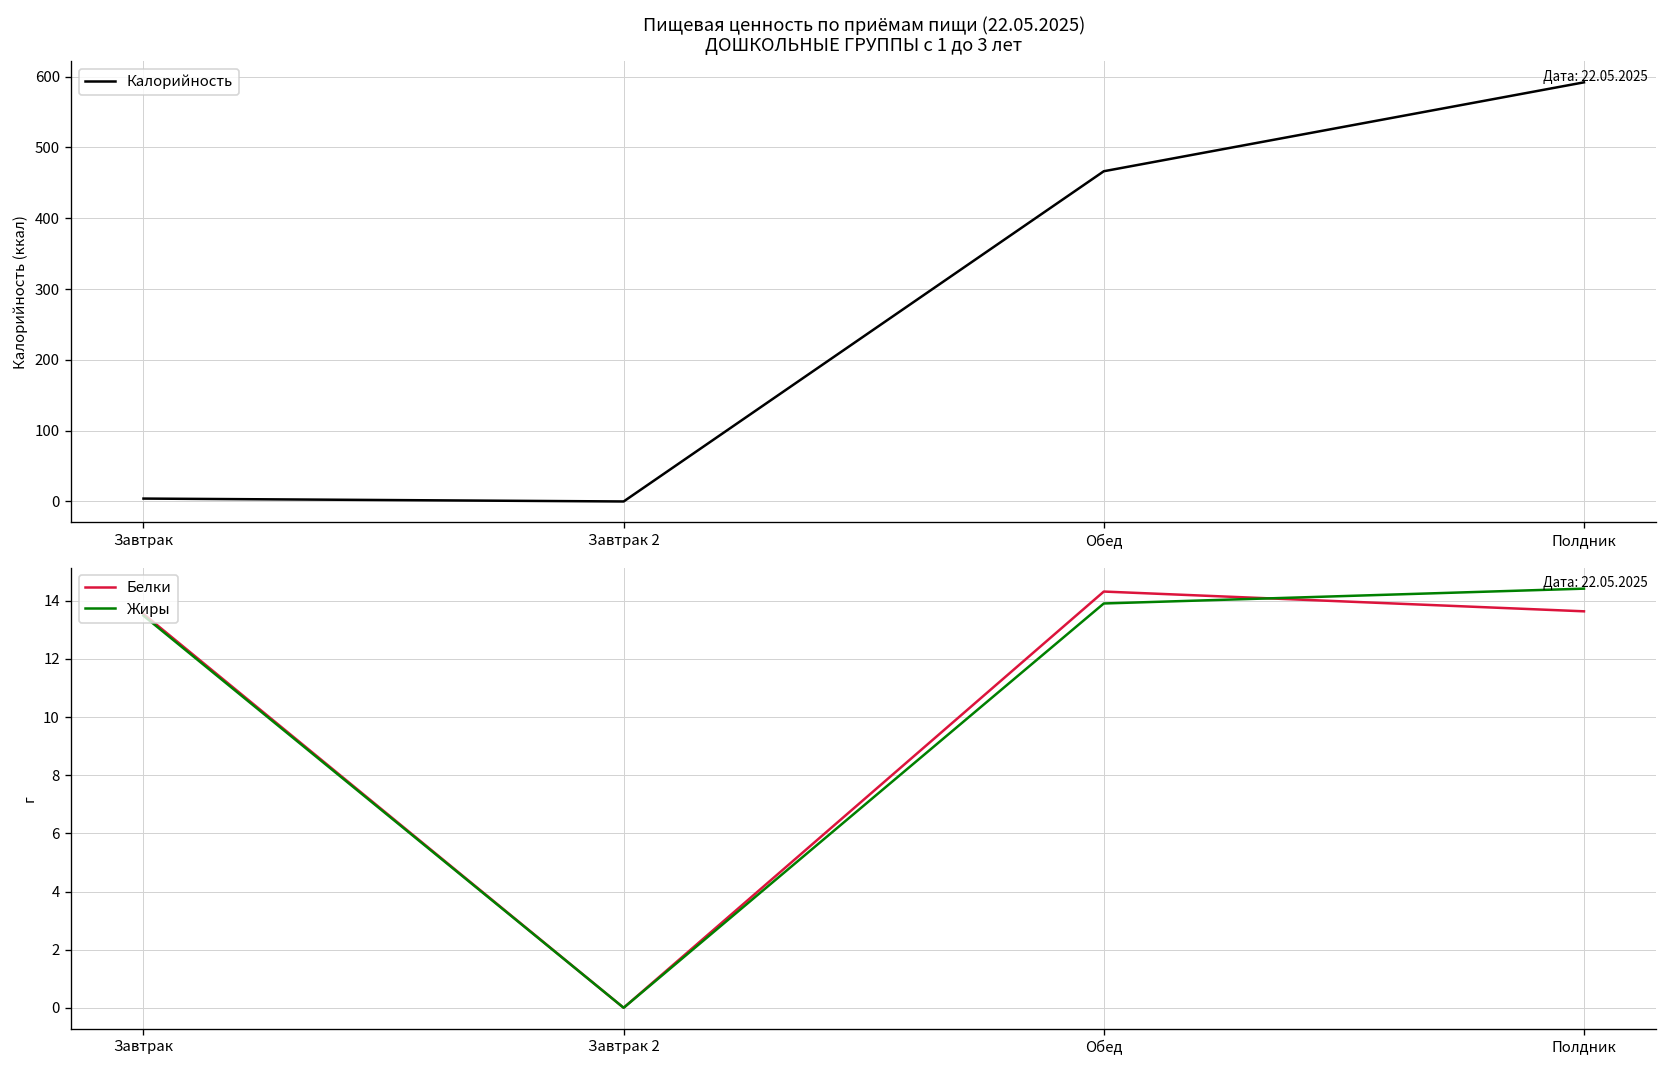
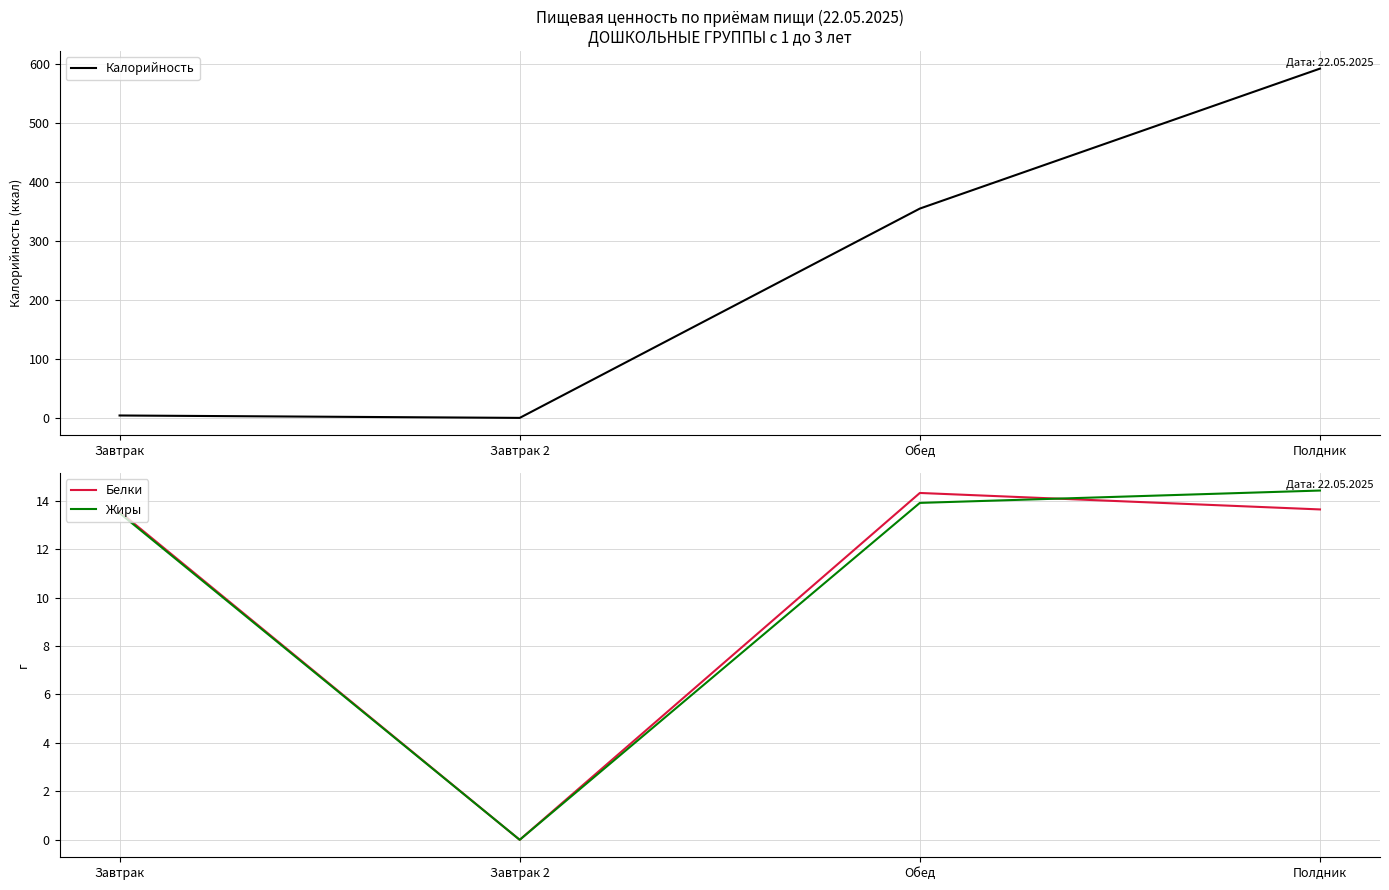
  {
    "Пищевая ценность по приёмам пищи (22.05.2025) ДОШКОЛЬНЫЕ ГРУППЫ с 1 до 3 лет": {
      "Завтрак": 0,
      "Завтрак 2": 0,
-     "Обед": 470
+     "Обед": 350
    }
  }
